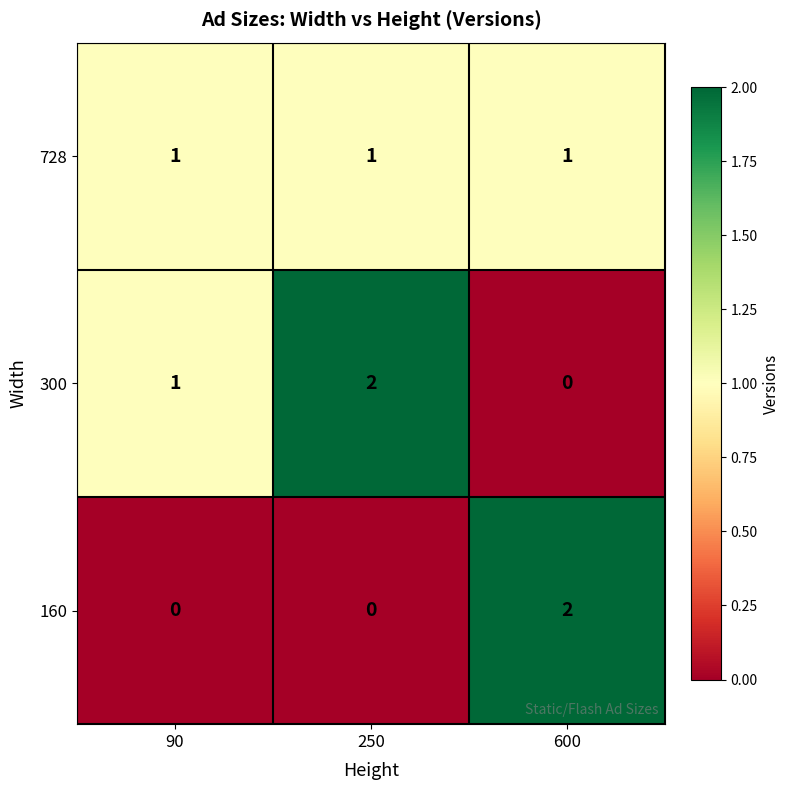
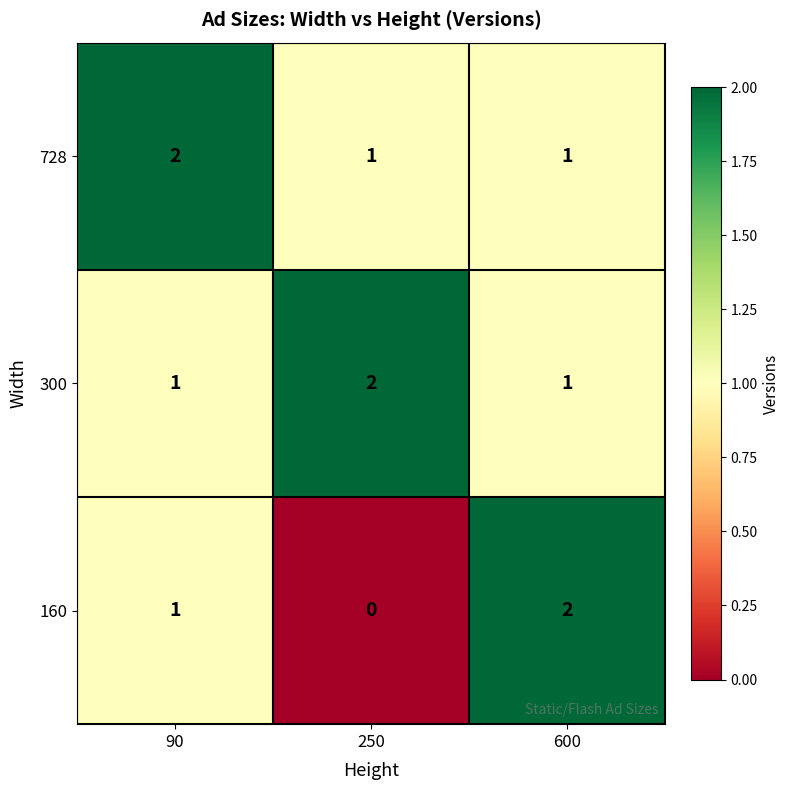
  {
    "728": {
-     "90": 1,
+     "90": 2,
      "250": 1,
      "600": 1
    },
    "300": {
      "90": 1,
      "250": 2,
-     "600": 0
+     "600": 1
    },
    "160": {
-     "90": 0,
+     "90": 1,
      "250": 0
    }
  }
